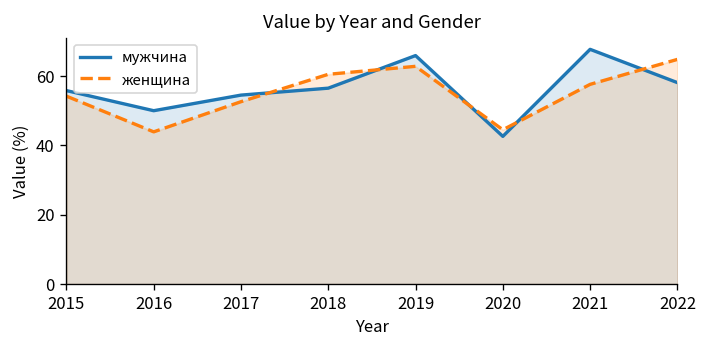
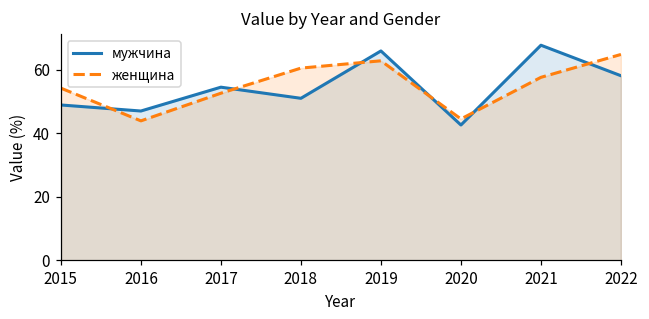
  {
    "мужчина": {
-     "2015": 56,
-     "2016": 50,
+     "2015": 49,
+     "2016": 47,
      "2017": 55,
-     "2018": 57,
+     "2018": 51,
      "2019": 66,
      "2020": 43,
      "2021": 68,
      "2022": 58
    },
    "женщина": {
      "2015": 54,
      "2016": 44,
      "2017": 53,
      "2018": 61,
      "2019": 63,
      "2020": 45,
      "2021": 58,
      "2022": 65
    }
  }
